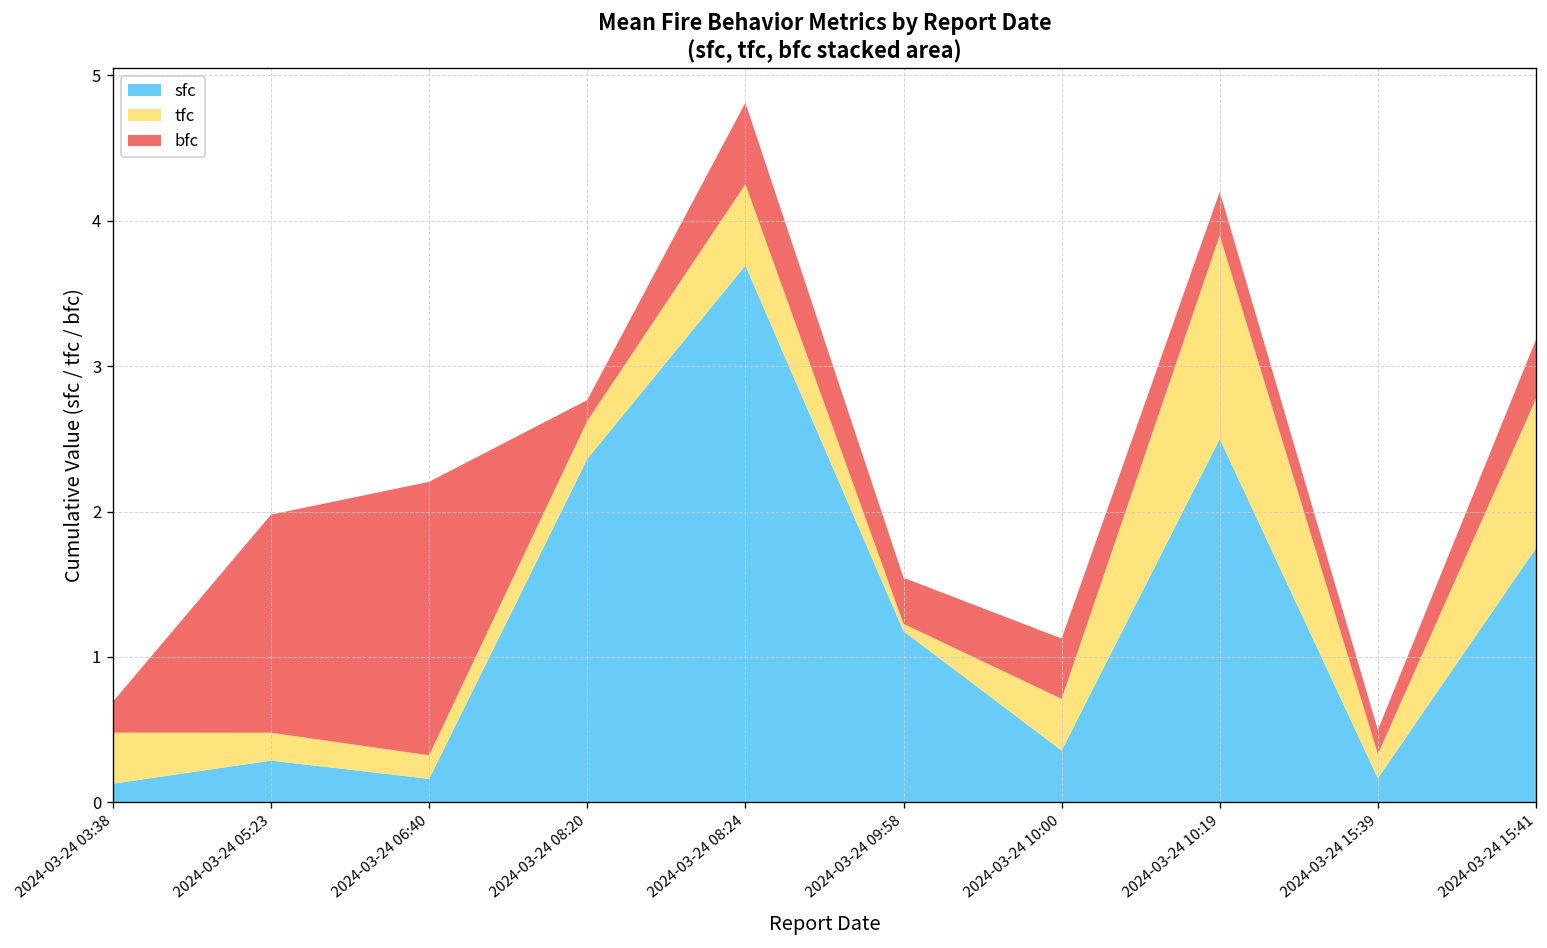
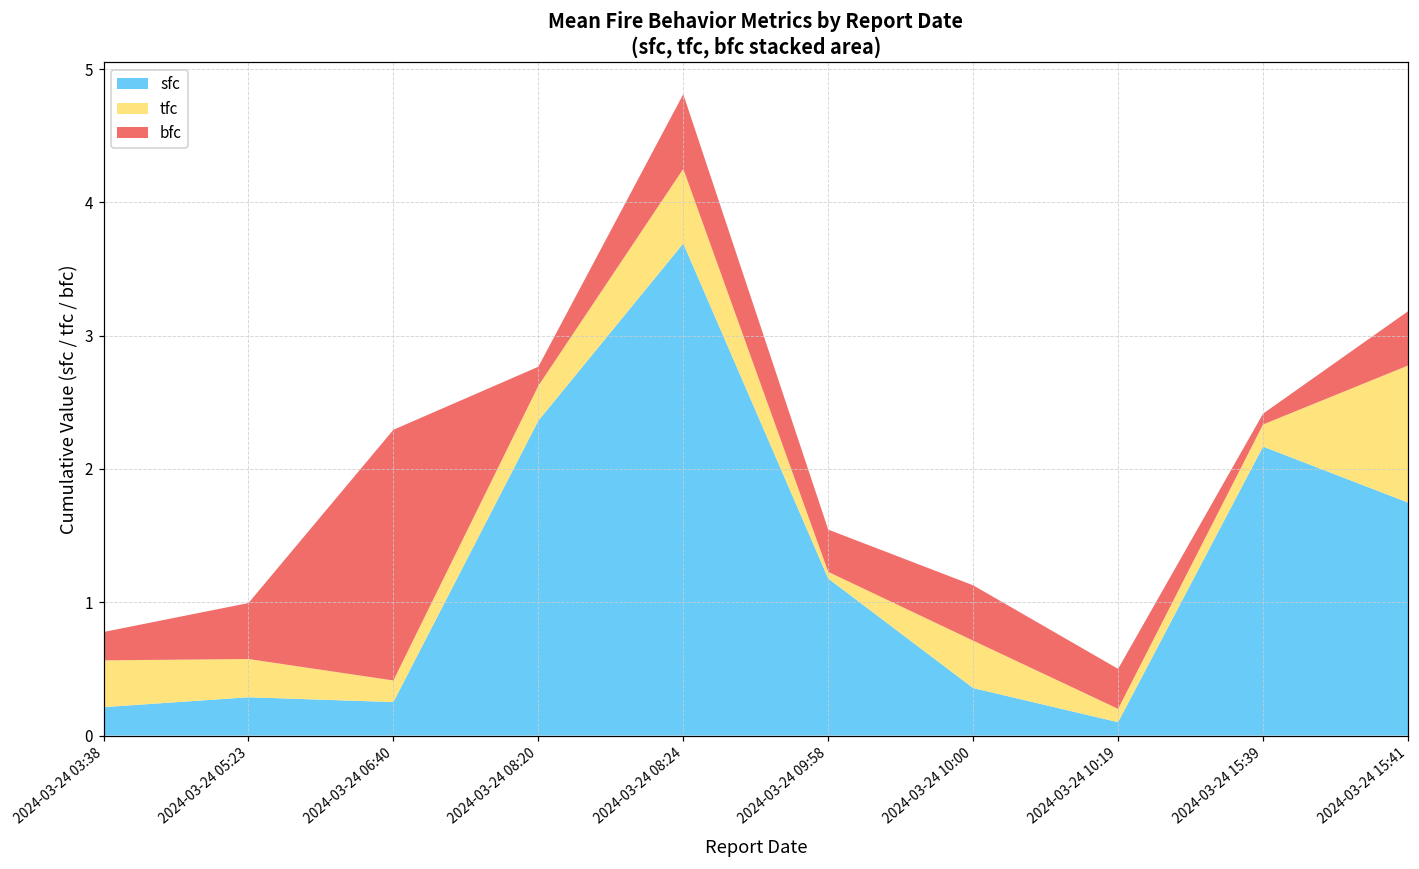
  {
    "sfc": {
-     "2024-03-24 03:38": 0.13,
+     "2024-03-24 03:38": 0.21,
      "2024-03-24 05:23": 0.29,
-     "2024-03-24 06:40": 0.16,
+     "2024-03-24 06:40": 0.25,
      "2024-03-24 08:20": 2.36,
      "2024-03-24 08:24": 3.69,
      "2024-03-24 09:58": 1.18,
      "2024-03-24 10:00": 0.36,
-     "2024-03-24 10:19": 2.5,
-     "2024-03-24 15:39": 0.17,
+     "2024-03-24 10:19": 0.1,
+     "2024-03-24 15:39": 2.17,
      "2024-03-24 15:41": 1.75
    },
    "tfc": {
      "2024-03-24 03:38": 0.35,
-     "2024-03-24 05:23": 0.19,
+     "2024-03-24 05:23": 0.29,
      "2024-03-24 06:40": 0.16,
      "2024-03-24 08:20": 0.26,
      "2024-03-24 08:24": 0.56,
      "2024-03-24 09:58": 0.05,
      "2024-03-24 10:00": 0.36,
-     "2024-03-24 10:19": 1.4,
+     "2024-03-24 10:19": 0.1,
      "2024-03-24 15:39": 0.17,
      "2024-03-24 15:41": 1.03
    },
    "bfc": {
      "2024-03-24 03:38": 0.21,
-     "2024-03-24 05:23": 1.50,
+     "2024-03-24 05:23": 0.42,
      "2024-03-24 06:40": 1.88,
      "2024-03-24 08:20": 0.14,
      "2024-03-24 08:24": 0.56,
      "2024-03-24 09:58": 0.32,
      "2024-03-24 10:00": 0.42,
      "2024-03-24 10:19": 0.30,
-     "2024-03-24 15:39": 0.17,
+     "2024-03-24 15:39": 0.08,
      "2024-03-24 15:41": 0.41
    }
  }
